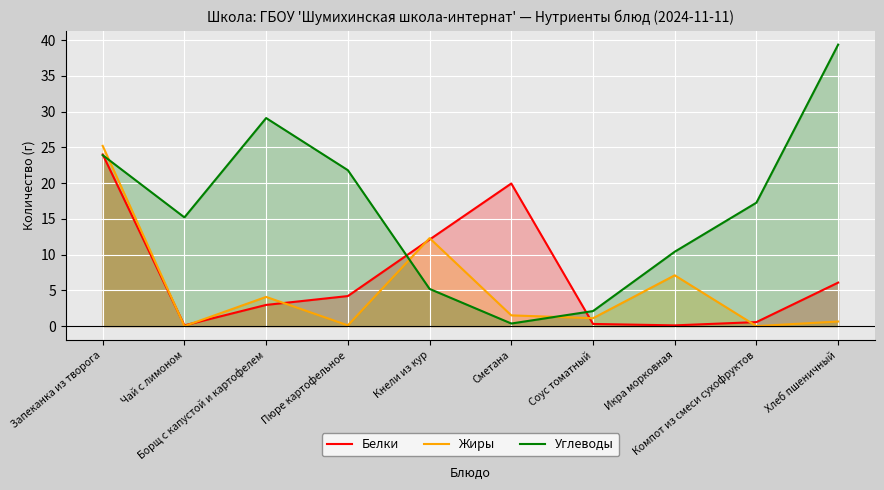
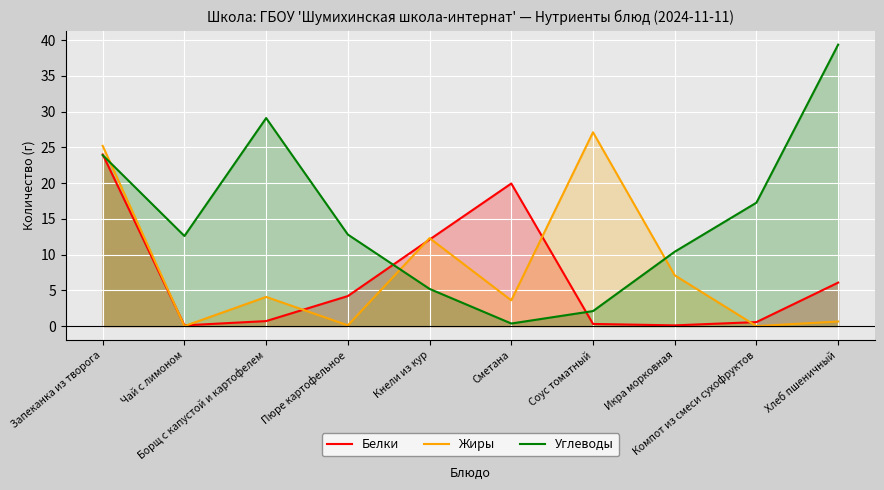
  {
    "Белки": {
-     "Борщ с капустой и картофелем": 3,
+     "Борщ с капустой и картофелем": 1,
      "Пюре картофельное": 4,
      "Сметана": 20,
      "Соус томатный": 0,
      "Икра морковная": 0,
      "Компот из смеси сухофруктов": 1,
      "Хлеб пшеничный": 6
    },
    "Жиры": {
      "Запеканка из творога": 25,
      "Борщ с капустой и картофелем": 4,
      "Пюре картофельное": 0,
-     "Сметана": 2,
-     "Соус томатный": 1,
+     "Сметана": 4,
+     "Соус томатный": 27,
      "Икра морковная": 7,
      "Компот из смеси сухофруктов": 0,
      "Хлеб пшеничный": 1
    },
    "Углеводы": {
-     "Чай с лимоном": 15,
+     "Чай с лимоном": 13,
      "Борщ с капустой и картофелем": 29,
-     "Пюре картофельное": 22,
+     "Пюре картофельное": 13,
      "Кнели из кур": 5,
      "Сметана": 0,
      "Соус томатный": 2,
      "Икра морковная": 10,
      "Компот из смеси сухофруктов": 17,
      "Хлеб пшеничный": 39
    }
  }
